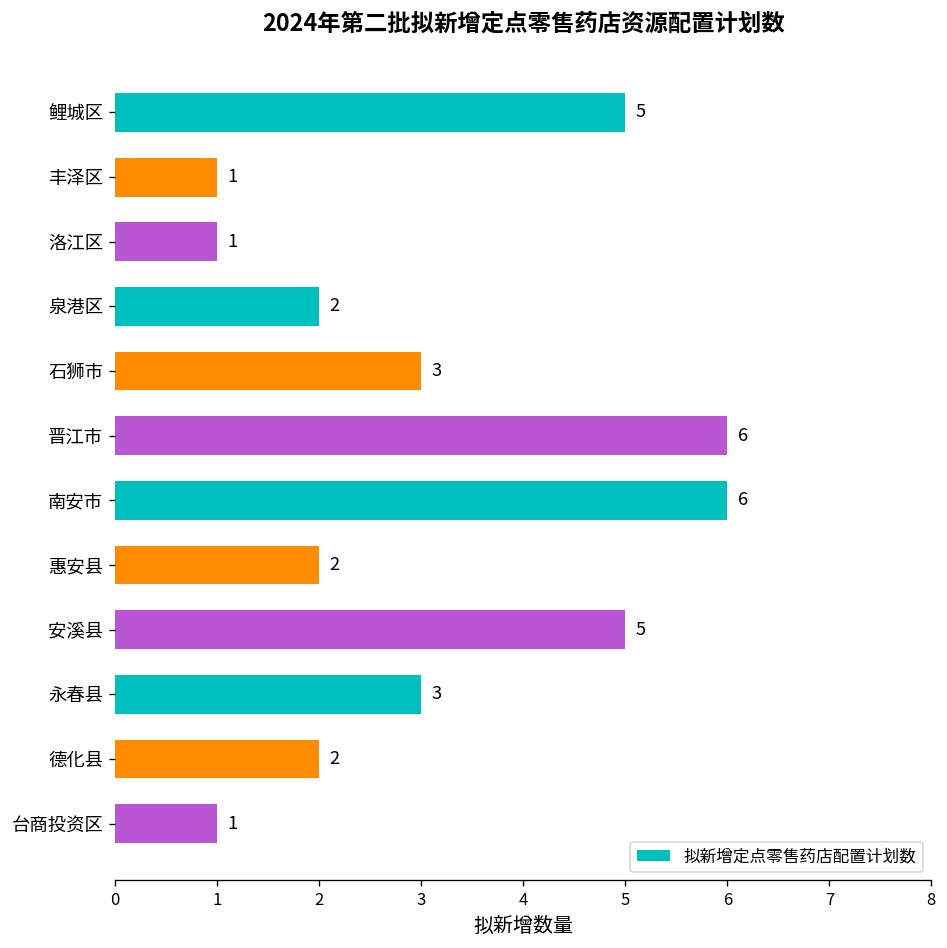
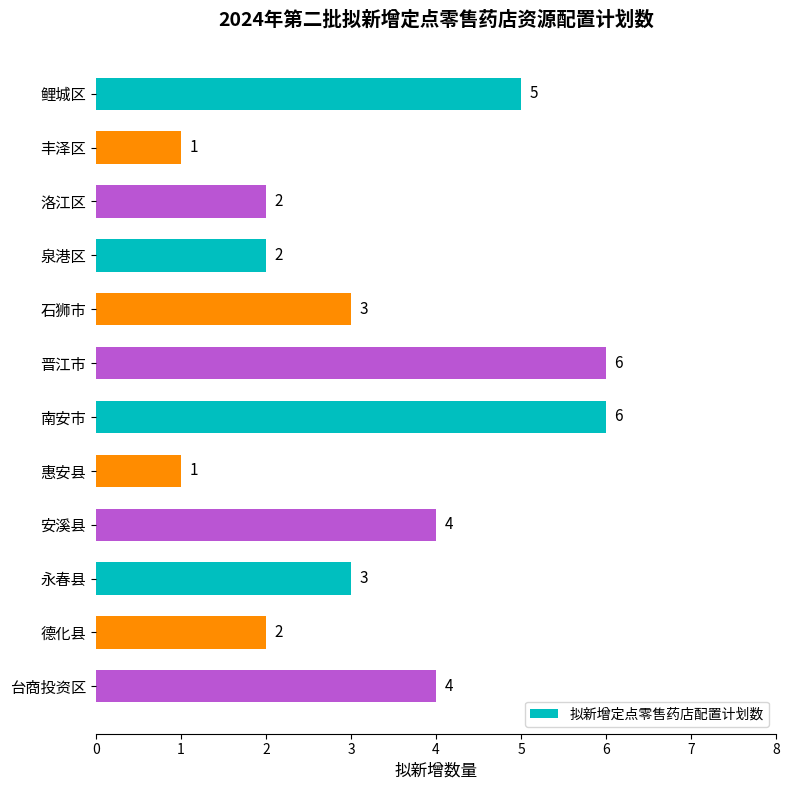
  {
    "鲤城区": 5,
    "丰泽区": 1,
-   "洛江区": 1,
+   "洛江区": 2,
    "泉港区": 2,
    "石狮市": 3,
    "晋江市": 6,
    "南安市": 6,
-   "惠安县": 2,
-   "安溪县": 5,
+   "惠安县": 1,
+   "安溪县": 4,
    "永春县": 3,
    "德化县": 2,
-   "台商投资区": 1
+   "台商投资区": 4
  }
